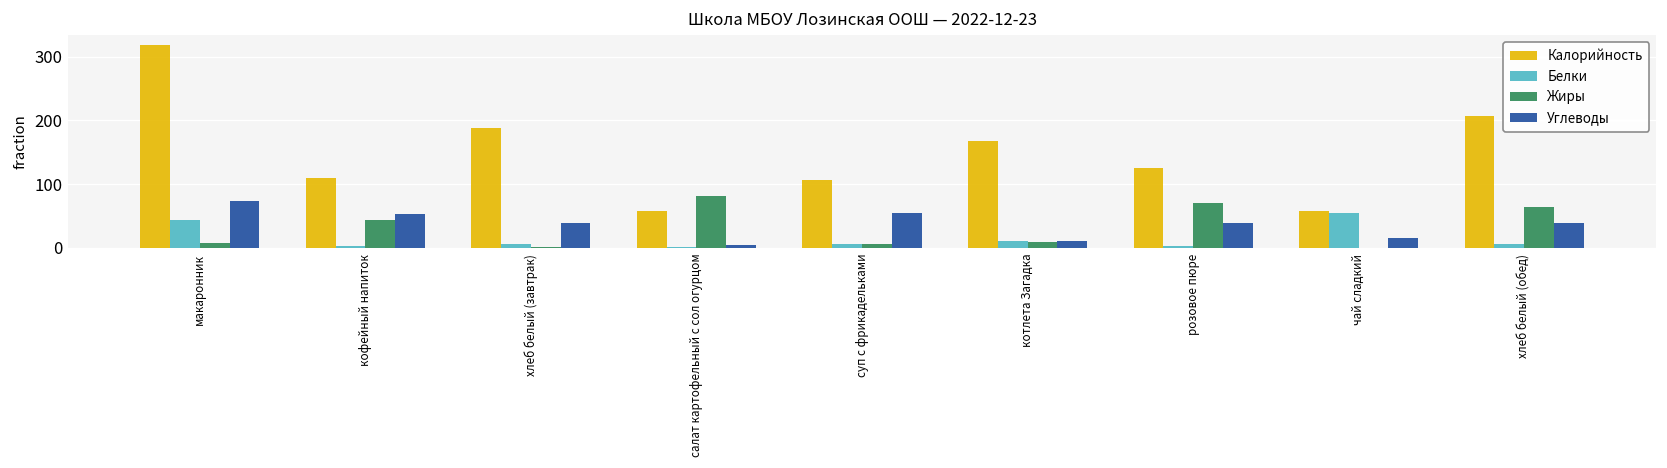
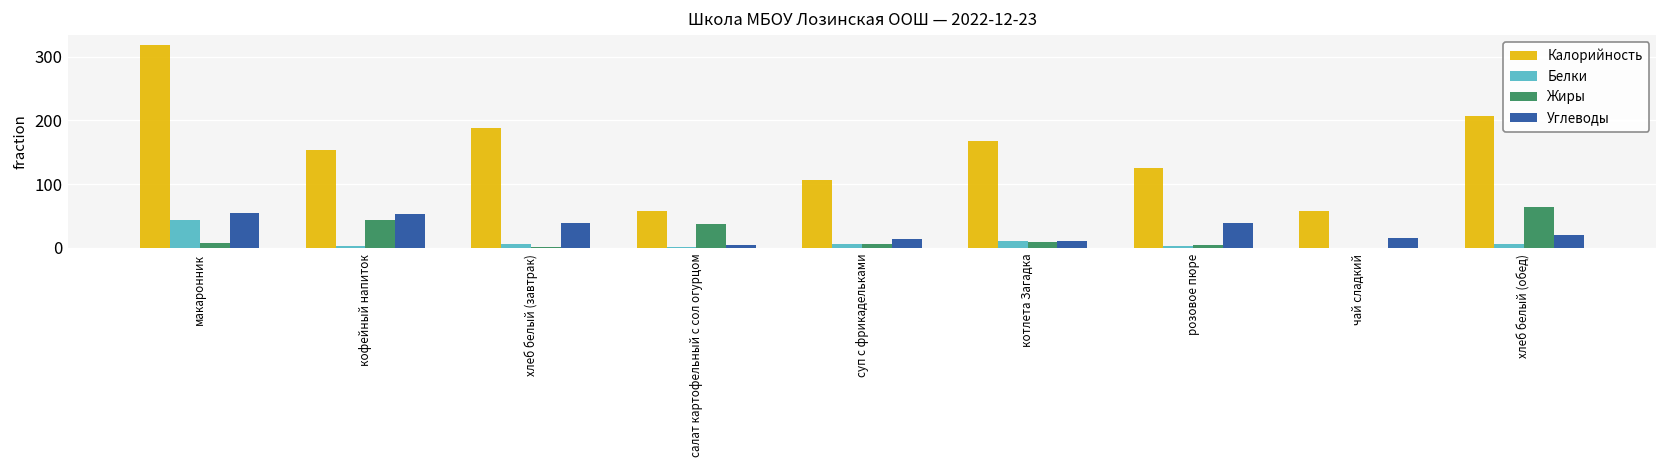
  {
    "Калорийность": {
      "макаронник": 320,
-     "кофейный напиток": 110,
+     "кофейный напиток": 150,
      "хлеб белый (завтрак)": 190,
      "салат картофельный с сол огурцом": 60,
      "суп с фрикадельками": 110,
      "котлета Загадка": 170,
      "розовое пюре": 130,
      "чай сладкий": 60,
      "хлеб белый (обед)": 210
    },
    "Белки": {
      "макаронник": 40,
      "хлеб белый (завтрак)": 10,
      "суп с фрикадельками": 10,
      "котлета Загадка": 10,
-     "чай сладкий": 50,
+     "чай сладкий": 0,
      "хлеб белый (обед)": 10
    },
    "Жиры": {
      "макаронник": 10,
      "кофейный напиток": 40,
-     "салат картофельный с сол огурцом": 80,
+     "салат картофельный с сол огурцом": 40,
      "суп с фрикадельками": 10,
      "котлета Загадка": 10,
-     "розовое пюре": 70,
+     "розовое пюре": 10,
      "чай сладкий": 0,
      "хлеб белый (обед)": 60
    },
    "Углеводы": {
-     "макаронник": 70,
+     "макаронник": 50,
      "кофейный напиток": 50,
      "хлеб белый (завтрак)": 40,
      "салат картофельный с сол огурцом": 10,
-     "суп с фрикадельками": 50,
+     "суп с фрикадельками": 10,
      "котлета Загадка": 10,
      "розовое пюре": 40,
      "чай сладкий": 20,
-     "хлеб белый (обед)": 40
+     "хлеб белый (обед)": 20
    }
  }
